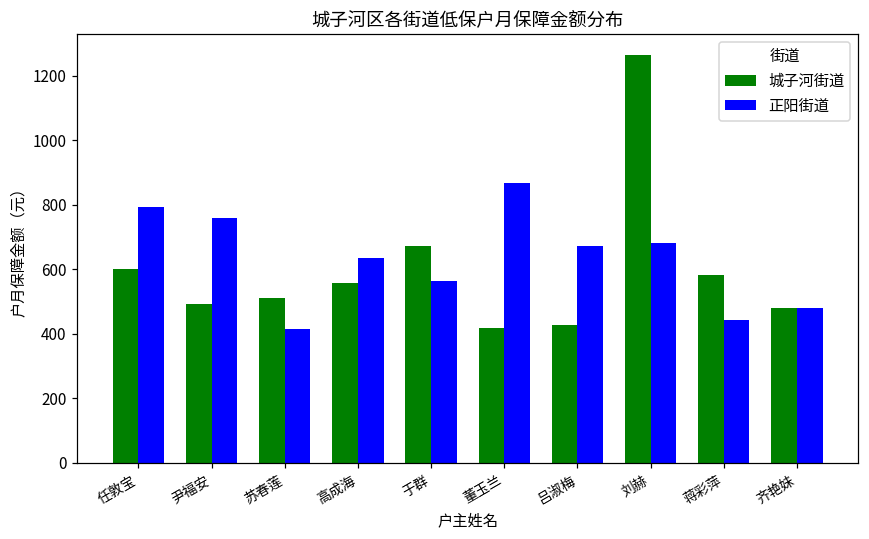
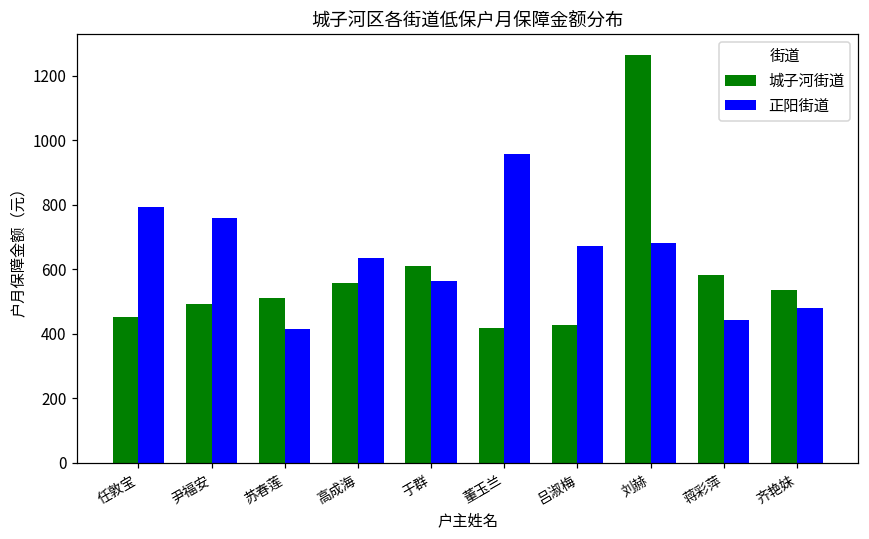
  {
    "城子河街道": {
-     "任敦宝": 600,
+     "任敦宝": 450,
      "尹福安": 490,
      "苏春莲": 510,
      "高成海": 560,
-     "于群": 670,
+     "于群": 610,
      "董玉兰": 420,
      "吕淑梅": 430,
      "刘赫": 1270,
      "蒋彩萍": 580,
-     "齐艳妹": 480
+     "齐艳妹": 540
    },
    "正阳街道": {
      "任敦宝": 790,
      "尹福安": 760,
      "苏春莲": 420,
      "高成海": 640,
      "于群": 560,
-     "董玉兰": 870,
+     "董玉兰": 960,
      "吕淑梅": 670,
      "刘赫": 680,
      "蒋彩萍": 440,
      "齐艳妹": 480
    }
  }
